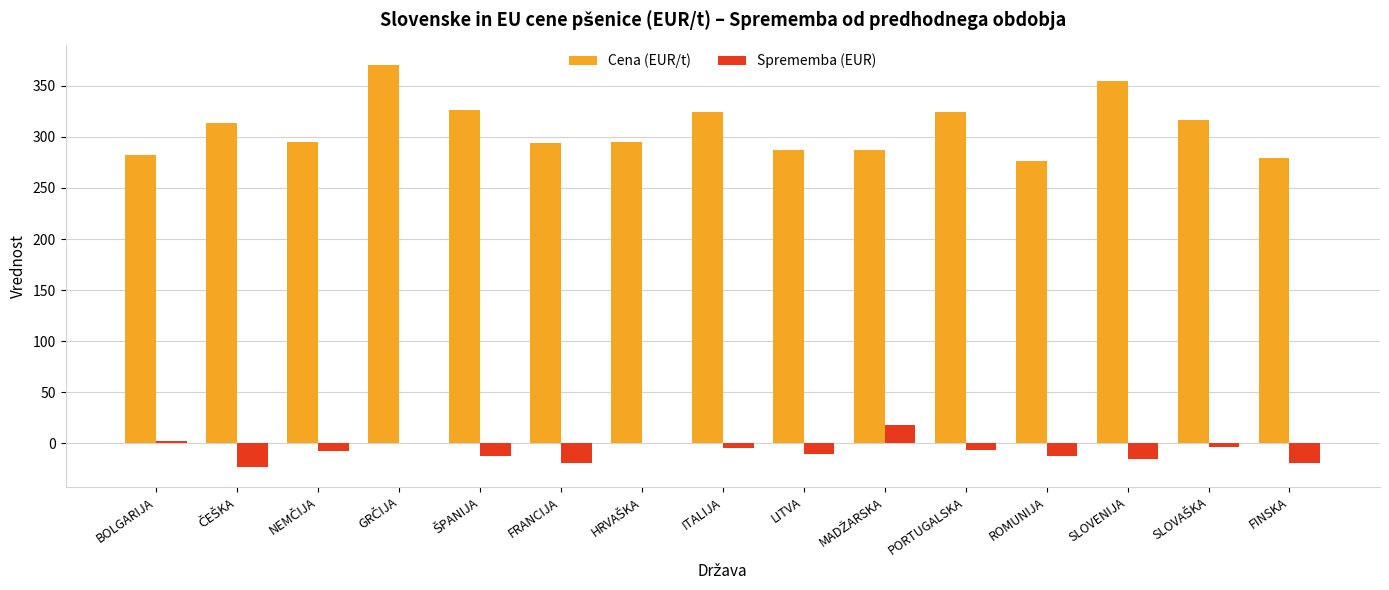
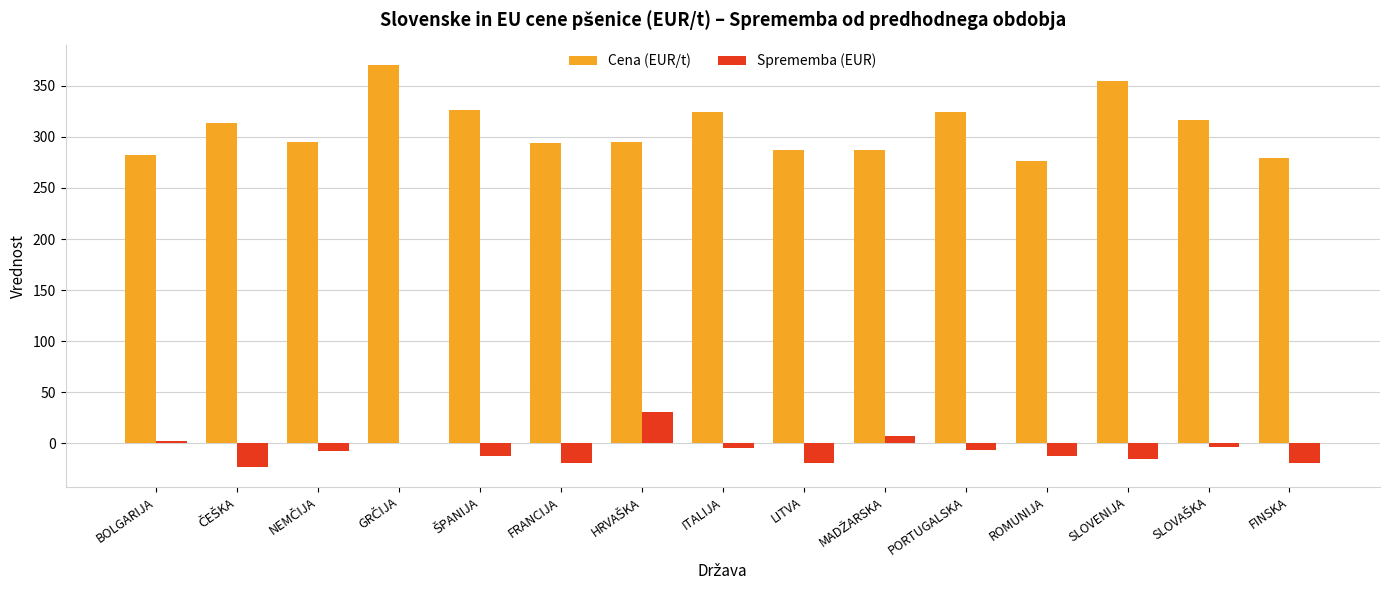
  {
    "Cena (EUR/t)": {
      "BOLGARIJA": 282,
      "ČEŠKA": 314,
      "NEMČIJA": 295,
      "GRČIJA": 370,
      "ŠPANIJA": 326,
      "FRANCIJA": 294,
      "HRVAŠKA": 295,
      "ITALIJA": 325,
      "LITVA": 288,
      "MADŽARSKA": 288,
      "PORTUGALSKA": 325,
      "ROMUNIJA": 276,
      "SLOVENIJA": 355,
      "SLOVAŠKA": 316,
      "FINSKA": 279
    },
    "Sprememba (EUR)": {
      "ČEŠKA": -23,
      "NEMČIJA": -7,
      "GRČIJA": 0,
      "ŠPANIJA": -13,
      "FRANCIJA": -19,
-     "HRVAŠKA": 0,
+     "HRVAŠKA": 31,
      "ITALIJA": -4,
-     "LITVA": -10,
-     "MADŽARSKA": 17,
+     "LITVA": -20,
+     "MADŽARSKA": 7,
      "PORTUGALSKA": -7,
      "ROMUNIJA": -13,
      "SLOVENIJA": -15,
      "SLOVAŠKA": -4,
      "FINSKA": -20
    }
  }
